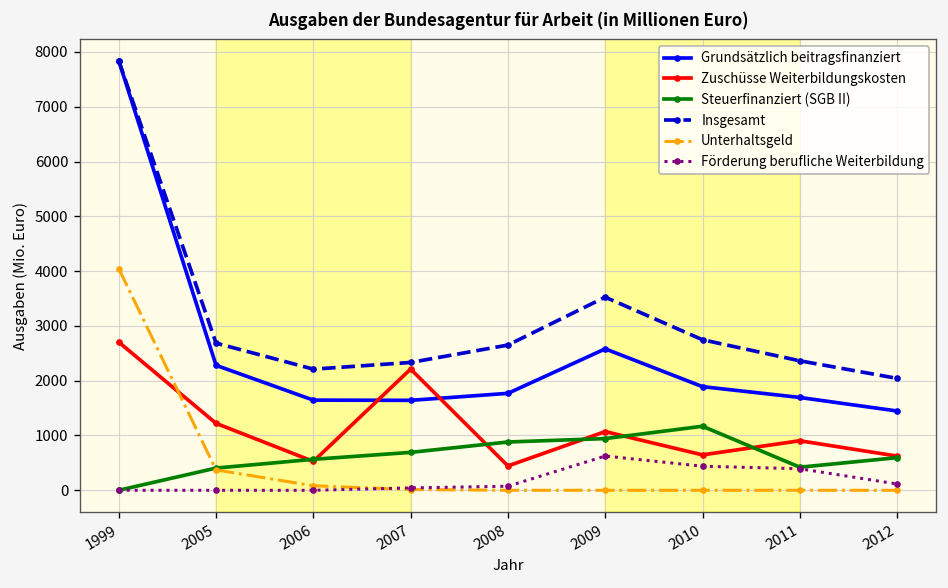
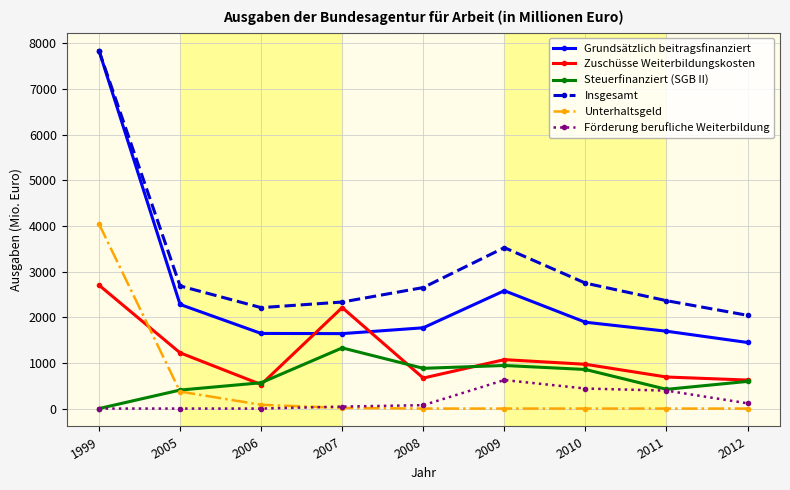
  {
    "Zuschüsse Weiterbildungskosten": {
      "1999": 2700,
      "2005": 1200,
      "2007": 2200,
-     "2008": 400,
+     "2008": 700,
      "2009": 1100,
-     "2010": 600,
-     "2011": 900
+     "2010": 1000,
+     "2011": 700
    },
    "Steuerfinanziert (SGB II)": {
-     "2007": 700,
+     "2007": 1300,
      "2008": 900,
      "2009": 900,
-     "2010": 1200
+     "2010": 900
    },
    "Unterhaltsgeld": {
      "1999": 4000,
      "2006": 100,
      "2008": 0,
      "2009": 0,
      "2010": 0,
      "2011": 0,
      "2012": 0
    },
    "Förderung berufliche Weiterbildung": {
      "2005": 0,
      "2006": 0,
      "2008": 100,
      "2009": 600,
      "2010": 400,
      "2012": 100
    }
  }
